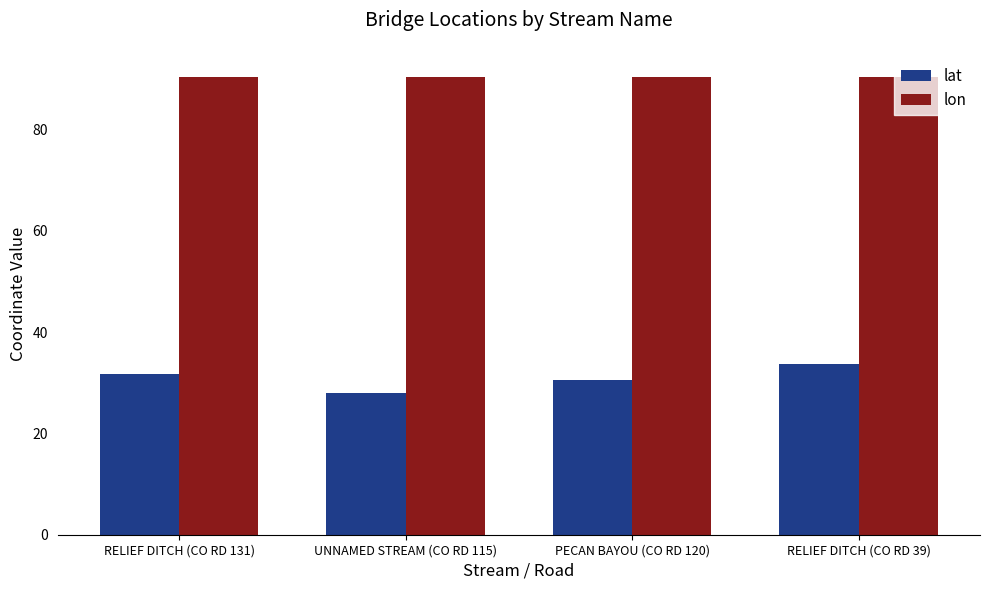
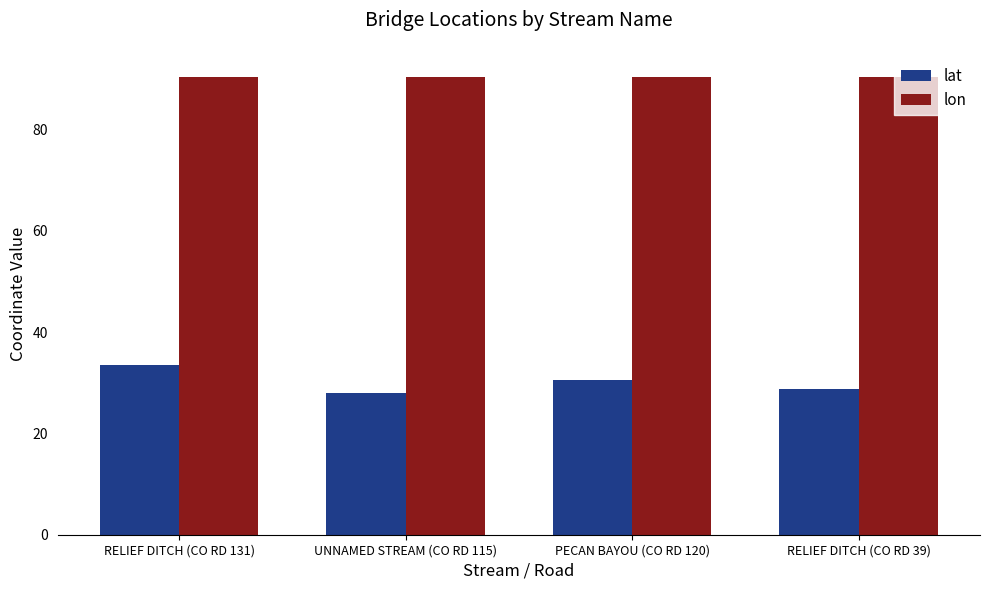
  {
    "lat": {
-     "RELIEF DITCH (CO RD 131)": 32,
+     "RELIEF DITCH (CO RD 131)": 34,
      "UNNAMED STREAM (CO RD 115)": 28,
      "PECAN BAYOU (CO RD 120)": 30,
-     "RELIEF DITCH (CO RD 39)": 34
+     "RELIEF DITCH (CO RD 39)": 29
    },
    "lon": {
      "RELIEF DITCH (CO RD 131)": 90,
      "UNNAMED STREAM (CO RD 115)": 90,
      "PECAN BAYOU (CO RD 120)": 90
    }
  }
